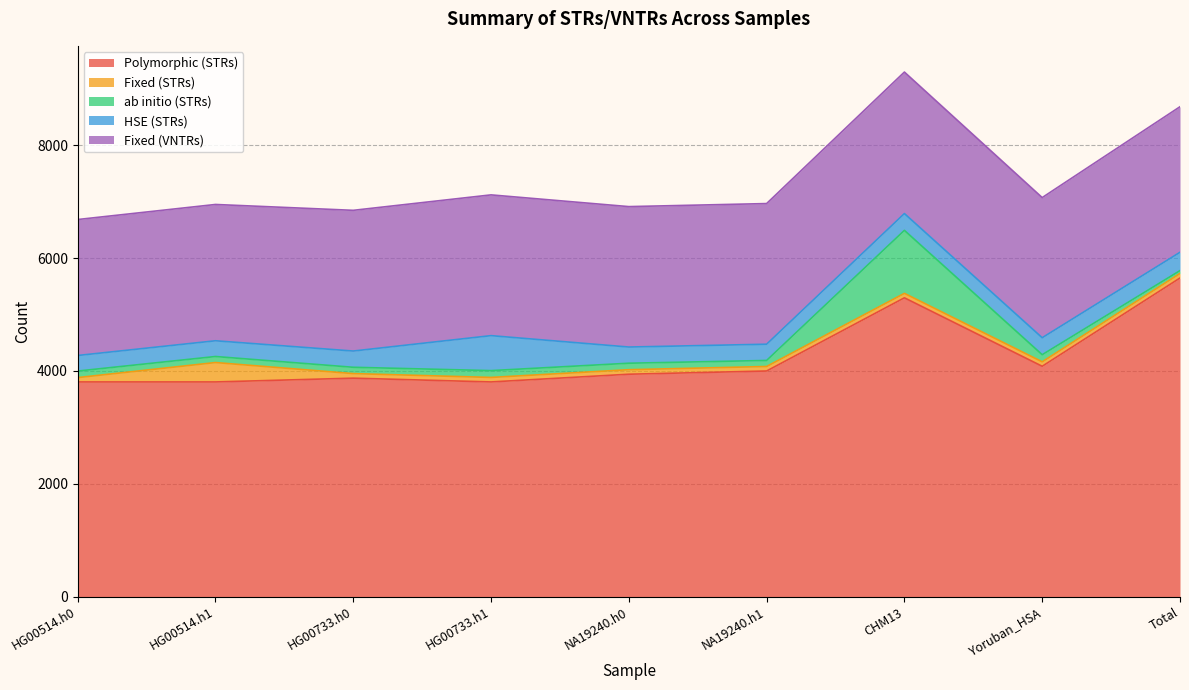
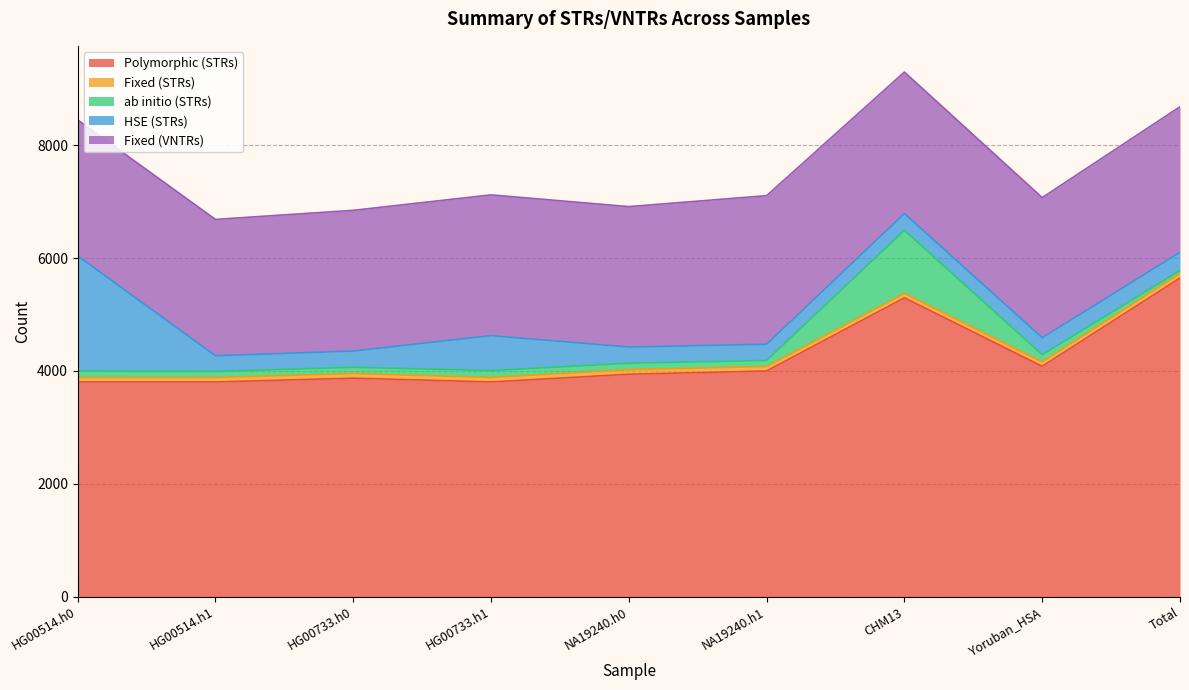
  {
    "Polymorphic (STRs)": {
      "HG00514.h0": 3800,
      "HG00514.h1": 3800,
      "HG00733.h0": 3900,
      "HG00733.h1": 3800,
      "NA19240.h0": 3900,
      "NA19240.h1": 4000,
      "CHM13": 5300,
      "Yoruban_HSA": 4100,
      "Total": 5600
    },
    "Fixed (STRs)": {
      "HG00514.h0": 100,
-     "HG00514.h1": 300,
+     "HG00514.h1": 100,
      "HG00733.h0": 100,
      "HG00733.h1": 100,
      "NA19240.h0": 100,
      "NA19240.h1": 100,
      "CHM13": 100,
      "Yoruban_HSA": 100,
      "Total": 100
    },
    "ab initio (STRs)": {
      "HG00514.h0": 100,
      "HG00514.h1": 100,
      "HG00733.h0": 100,
      "HG00733.h1": 100,
      "NA19240.h0": 100,
      "NA19240.h1": 100,
      "CHM13": 1100,
      "Yoruban_HSA": 100,
      "Total": 100
    },
    "HSE (STRs)": {
-     "HG00514.h0": 300,
+     "HG00514.h0": 2000,
      "HG00514.h1": 300,
      "HG00733.h0": 300,
      "HG00733.h1": 600,
      "NA19240.h0": 300,
      "NA19240.h1": 300,
      "CHM13": 300,
      "Yoruban_HSA": 300,
      "Total": 300
    },
    "Fixed (VNTRs)": {
      "HG00514.h0": 2400,
      "HG00514.h1": 2400,
      "HG00733.h0": 2500,
      "HG00733.h1": 2500,
      "NA19240.h0": 2500,
-     "NA19240.h1": 2500,
+     "NA19240.h1": 2600,
      "CHM13": 2500,
      "Yoruban_HSA": 2500,
      "Total": 2600
    }
  }
